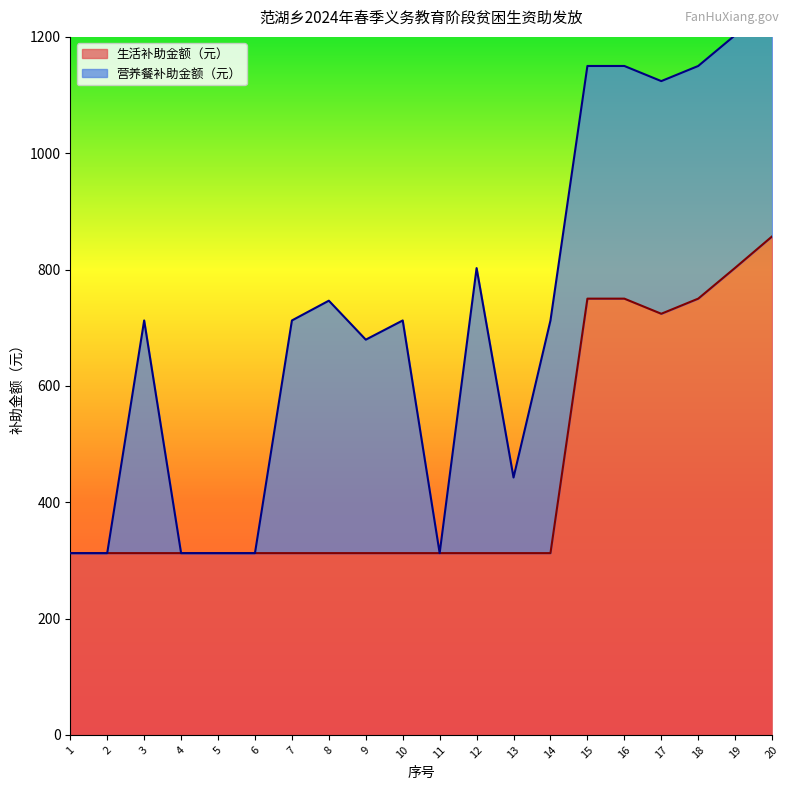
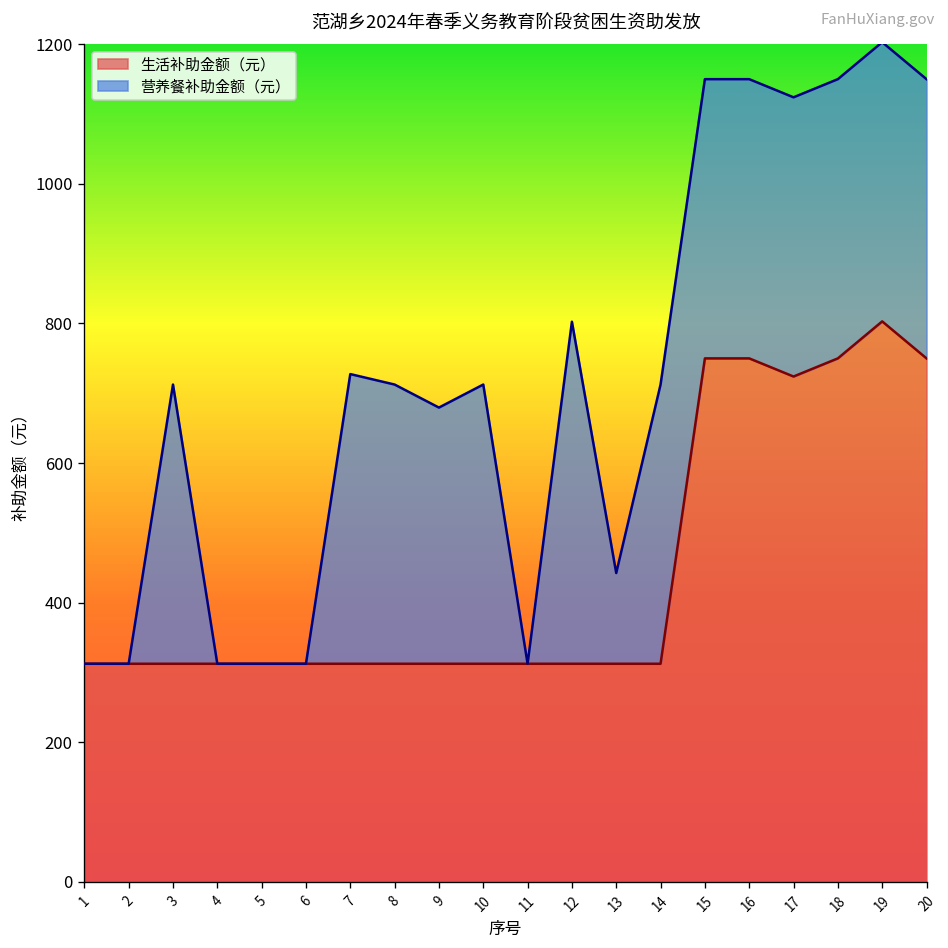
  {
    "生活补助金额（元）": {
      "3": 310,
      "7": 310,
      "8": 310,
      "9": 310,
      "10": 310,
      "12": 310,
      "13": 310,
      "14": 310,
      "15": 750,
      "16": 750,
      "17": 720,
      "18": 750,
      "19": 800,
-     "20": 860
+     "20": 750
    },
    "营养餐补助金额（元）": {
      "3": 400,
-     "7": 400,
-     "8": 430,
+     "7": 420,
+     "8": 400,
      "9": 370,
      "10": 400,
      "12": 490,
      "13": 130,
      "14": 400,
      "15": 400,
      "16": 400,
      "17": 400,
      "18": 400,
      "19": 400
    }
  }
